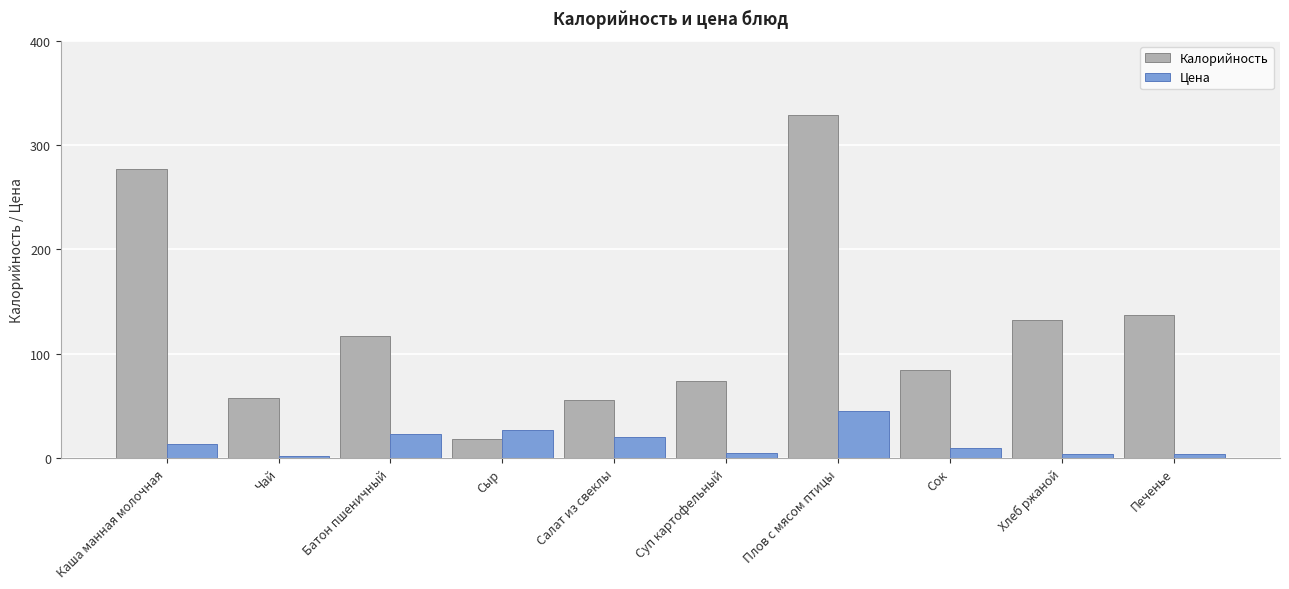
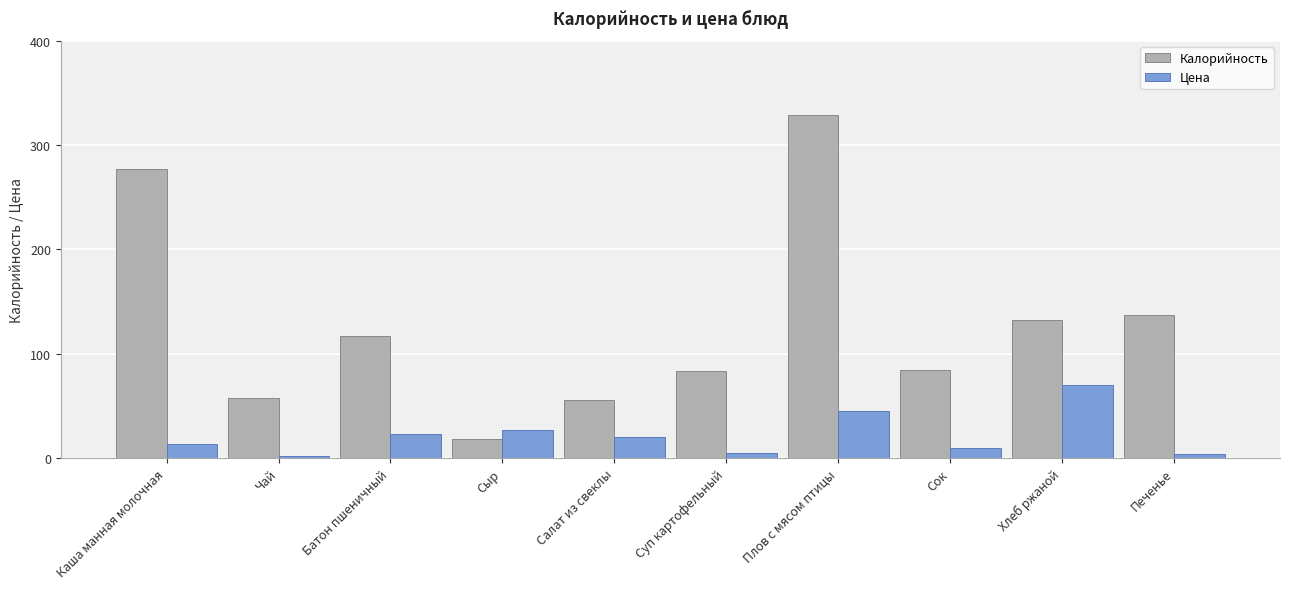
  {
    "Калорийность": {
      "Каша манная молочная": 277,
      "Чай": 57,
      "Батон пшеничный": 117,
      "Сыр": 18,
      "Салат из свеклы": 56,
-     "Суп картофельный": 74,
+     "Суп картофельный": 84,
      "Плов с мясом птицы": 329,
      "Сок": 84,
      "Хлеб ржаной": 132,
      "Печенье": 137
    },
    "Цена": {
      "Каша манная молочная": 13,
      "Батон пшеничный": 23,
      "Сыр": 26,
      "Салат из свеклы": 20,
      "Суп картофельный": 4,
      "Плов с мясом птицы": 45,
      "Сок": 10,
-     "Хлеб ржаной": 4,
+     "Хлеб ржаной": 70,
      "Печенье": 4
    }
  }
